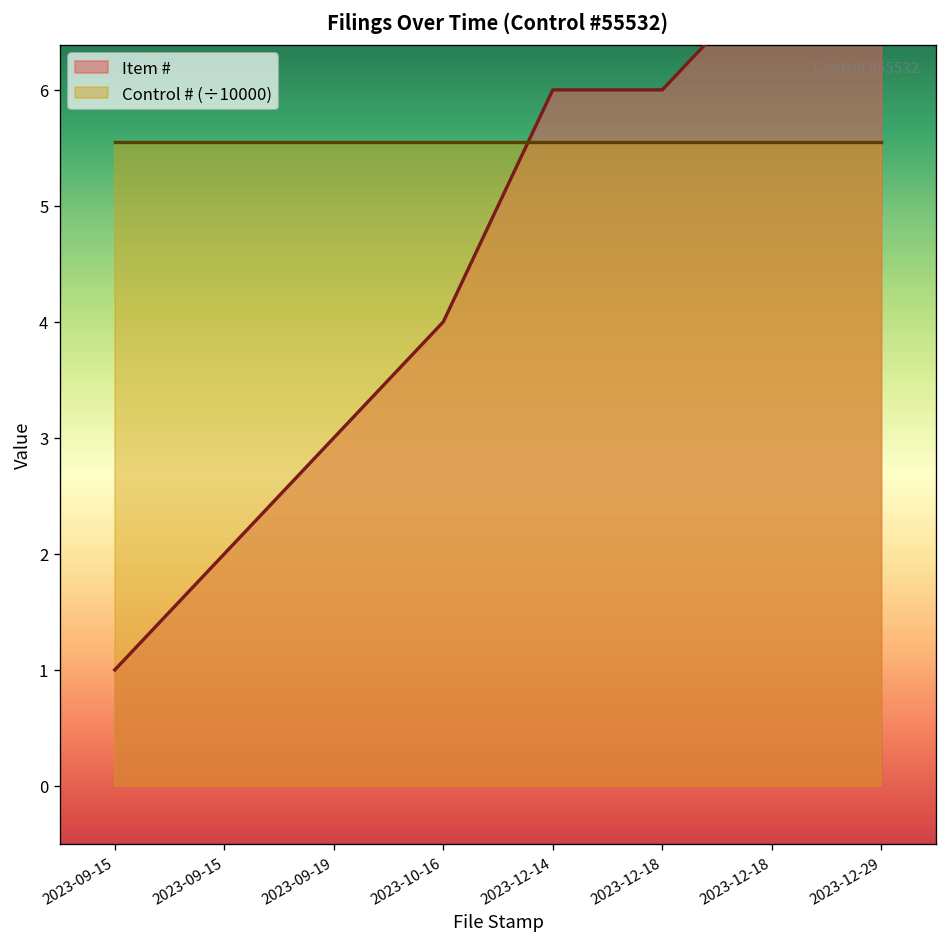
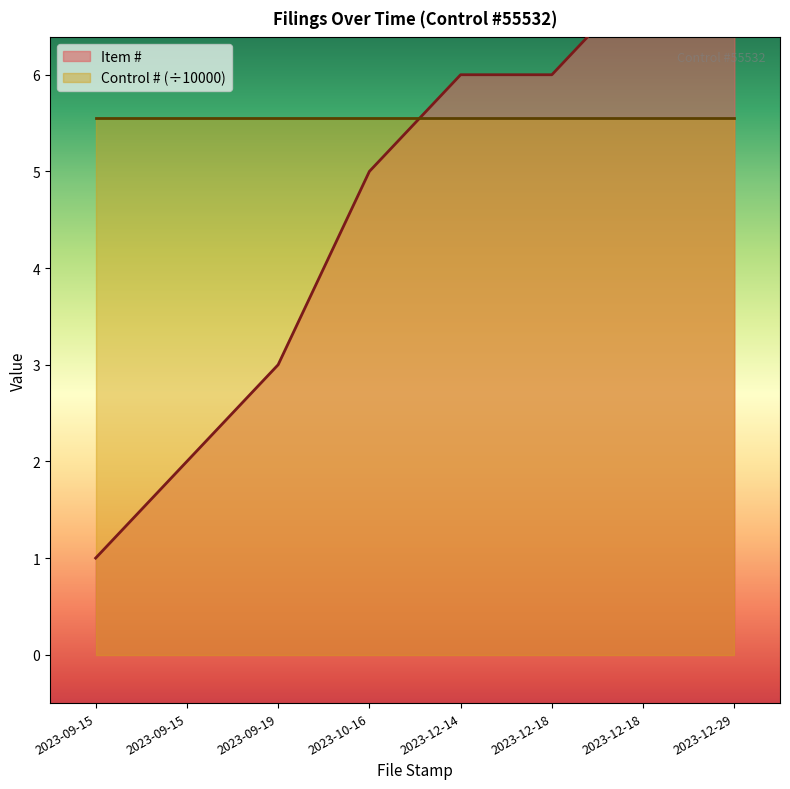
  {
    "Item #": {
      "2023-09-19": 3,
-     "2023-10-16": 4,
+     "2023-10-16": 5,
      "2023-12-14": 6
    },
    "Control # (÷10000)": {
      "2023-09-19": 5.6,
      "2023-10-16": 5.6,
      "2023-12-14": 5.6,
      "2023-12-29": 5.6
    }
  }
